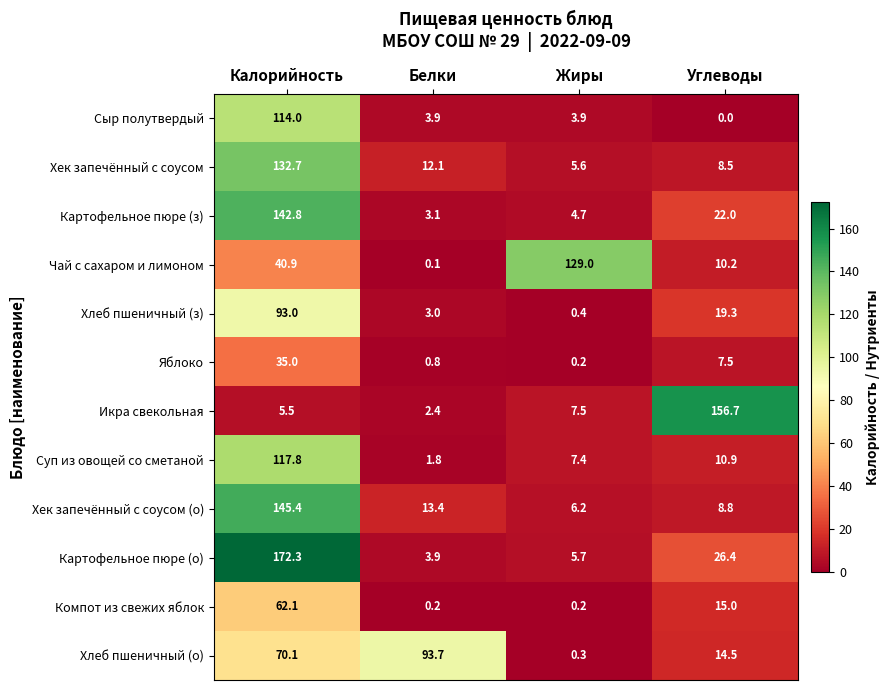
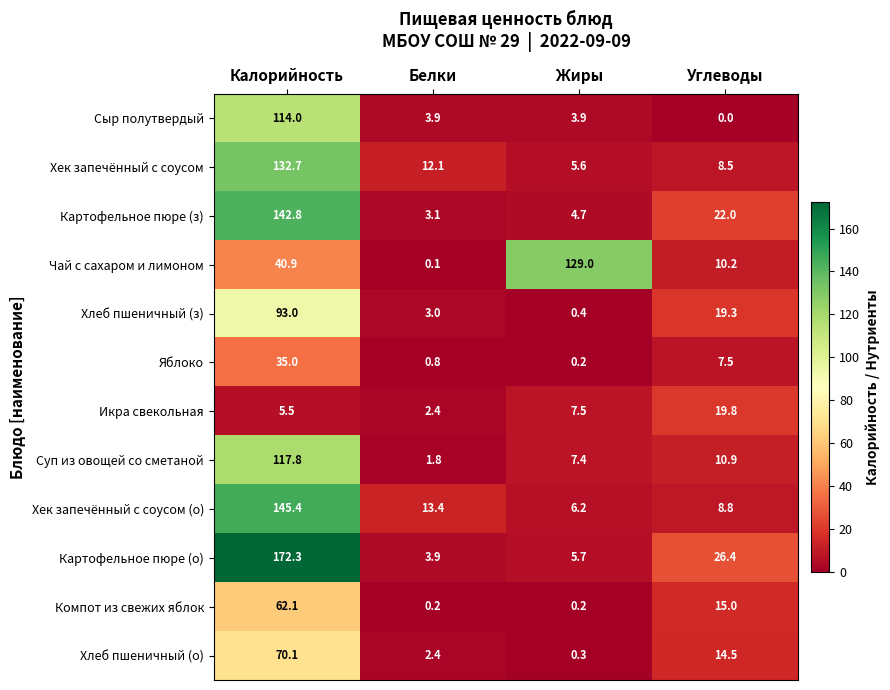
  {
    "Сыр полутвердый": {
      "Калорийность": 114.0,
      "Белки": 3.9,
      "Жиры": 3.9,
      "Углеводы": 0.0
    },
    "Хек запечённый с соусом": {
      "Калорийность": 132.7,
      "Белки": 12.1,
      "Жиры": 5.6,
      "Углеводы": 8.5
    },
    "Картофельное пюре (з)": {
      "Калорийность": 142.8,
      "Белки": 3.1,
      "Жиры": 4.7,
      "Углеводы": 22.0
    },
    "Чай с сахаром и лимоном": {
      "Калорийность": 40.9,
      "Белки": 0.1,
      "Жиры": 129.0,
      "Углеводы": 10.2
    },
    "Хлеб пшеничный (з)": {
      "Калорийность": 93.0,
      "Белки": 3.0,
      "Жиры": 0.4,
      "Углеводы": 19.3
    },
    "Яблоко": {
      "Калорийность": 35.0,
      "Белки": 0.8,
      "Жиры": 0.2,
      "Углеводы": 7.5
    },
    "Икра свекольная": {
      "Калорийность": 5.5,
      "Белки": 2.4,
      "Жиры": 7.5,
-     "Углеводы": 156.7
+     "Углеводы": 19.8
    },
    "Суп из овощей со сметаной": {
      "Калорийность": 117.8,
      "Белки": 1.8,
      "Жиры": 7.4,
      "Углеводы": 10.9
    },
    "Хек запечённый с соусом (о)": {
      "Калорийность": 145.4,
      "Белки": 13.4,
      "Жиры": 6.2,
      "Углеводы": 8.8
    },
    "Картофельное пюре (о)": {
      "Калорийность": 172.3,
      "Белки": 3.9,
      "Жиры": 5.7,
      "Углеводы": 26.4
    },
    "Компот из свежих яблок": {
      "Калорийность": 62.1,
      "Белки": 0.2,
      "Жиры": 0.2,
      "Углеводы": 15.0
    },
    "Хлеб пшеничный (о)": {
      "Калорийность": 70.1,
-     "Белки": 93.7,
+     "Белки": 2.4,
      "Жиры": 0.3,
      "Углеводы": 14.5
    }
  }
